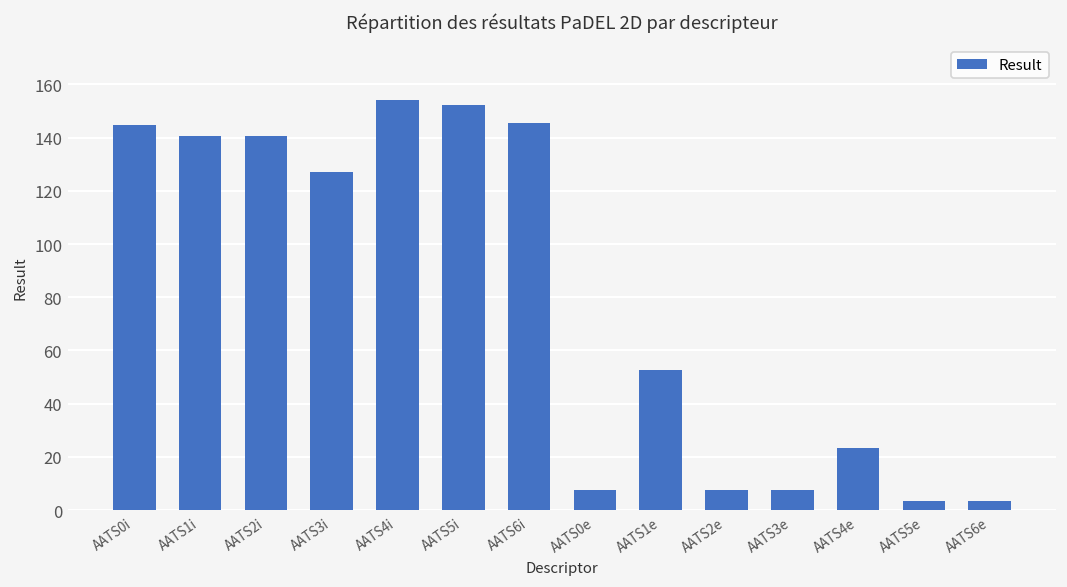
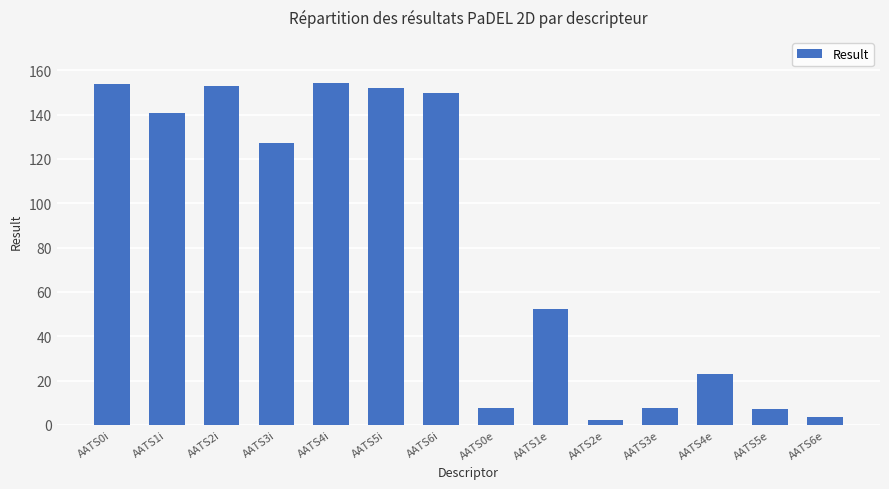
  {
-   "AATS0i": 145,
+   "AATS0i": 154,
    "AATS1i": 141,
-   "AATS2i": 141,
+   "AATS2i": 153,
    "AATS3i": 127,
    "AATS4i": 154,
    "AATS5i": 152,
-   "AATS6i": 145,
+   "AATS6i": 150,
    "AATS0e": 8,
    "AATS1e": 53,
-   "AATS2e": 8,
+   "AATS2e": 2,
    "AATS3e": 8,
    "AATS4e": 23,
-   "AATS5e": 3,
+   "AATS5e": 7,
    "AATS6e": 3
  }
